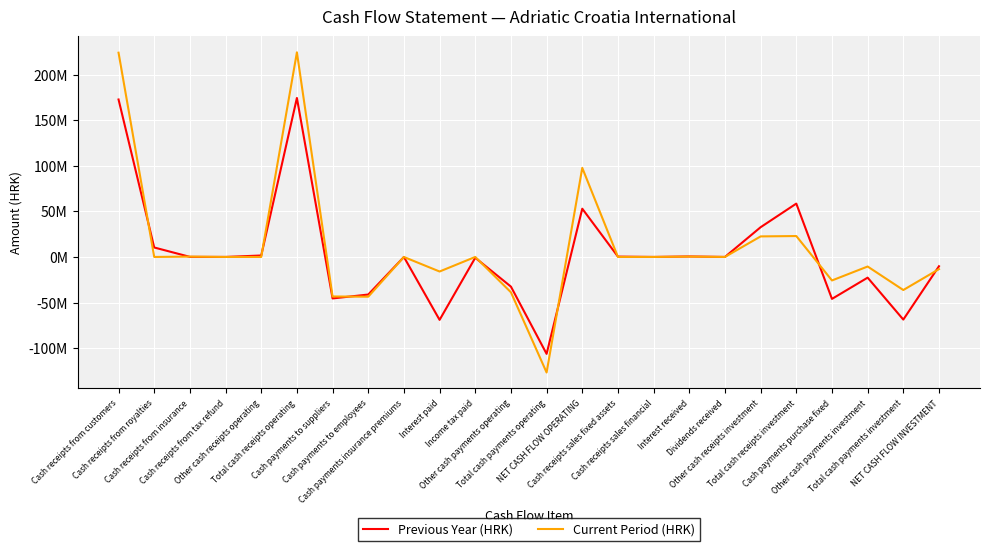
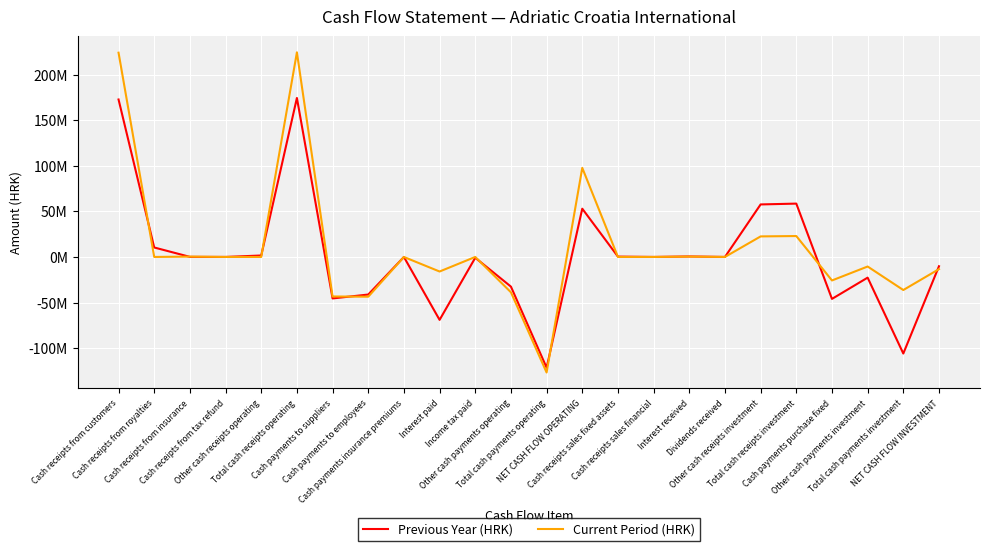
  {
    "Previous Year (HRK)": {
      "Cash receipts from customers": 170000000,
      "Cash receipts from royalties": 10000000,
      "Total cash receipts operating": 170000000,
      "Interest paid": -70000000,
      "Other cash payments operating": -30000000,
-     "Total cash payments operating": -110000000,
+     "Total cash payments operating": -120000000,
      "NET CASH FLOW OPERATING": 50000000,
-     "Other cash receipts investment": 30000000,
+     "Other cash receipts investment": 60000000,
      "Total cash receipts investment": 60000000,
      "Cash payments purchase fixed": -50000000,
      "Other cash payments investment": -20000000,
-     "Total cash payments investment": -70000000,
+     "Total cash payments investment": -110000000,
      "NET CASH FLOW INVESTMENT": -10000000
    },
    "Current Period (HRK)": {
      "Cash receipts from customers": 220000000,
      "Cash receipts from royalties": 0,
      "Total cash receipts operating": 220000000,
      "Interest paid": -20000000,
      "Other cash payments operating": -40000000,
      "Total cash payments operating": -130000000,
      "NET CASH FLOW OPERATING": 100000000,
      "Other cash receipts investment": 20000000,
      "Total cash receipts investment": 20000000,
      "Cash payments purchase fixed": -30000000,
      "Other cash payments investment": -10000000,
      "Total cash payments investment": -40000000,
      "NET CASH FLOW INVESTMENT": -10000000
    }
  }
